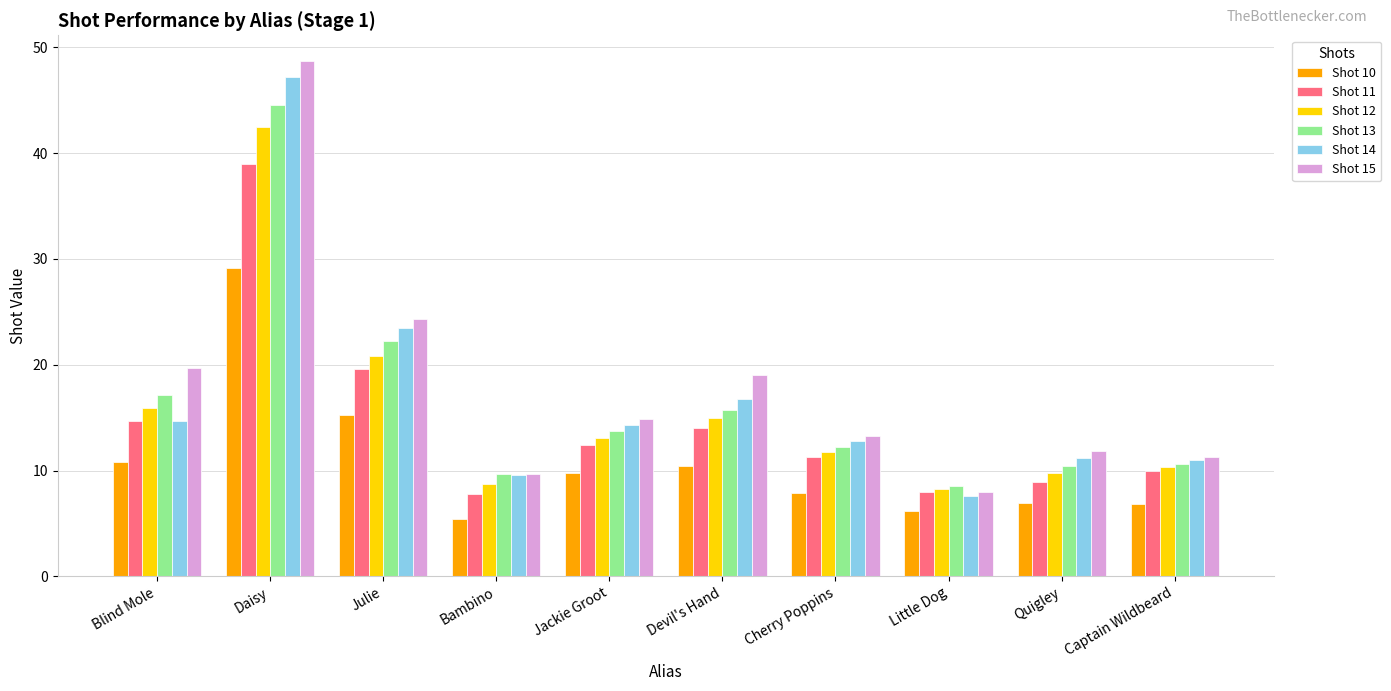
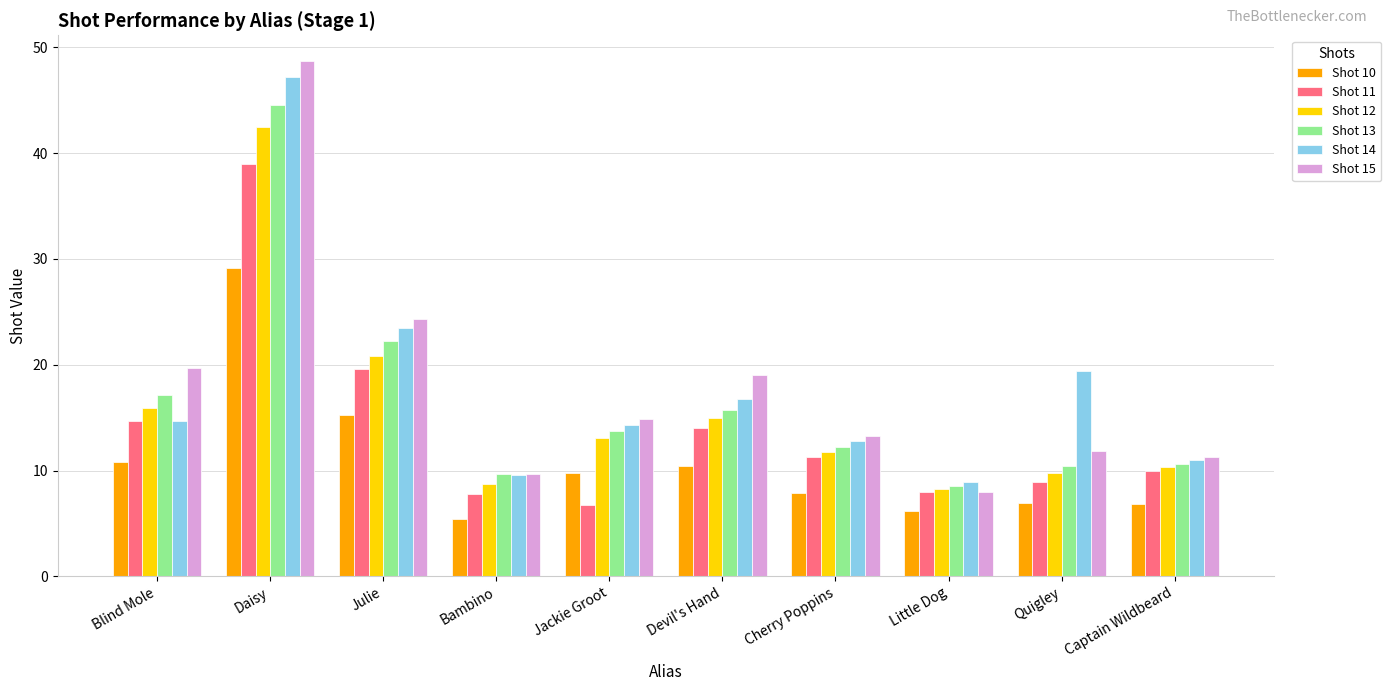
  {
    "Shot 11": {
      "Blind Mole": 14.7,
      "Daisy": 38.9,
      "Julie": 19.6,
      "Bambino": 7.8,
-     "Jackie Groot": 12.4,
+     "Jackie Groot": 6.7,
      "Devil's Hand": 14.0,
      "Cherry Poppins": 11.3,
      "Little Dog": 8.0,
      "Quigley": 9.0,
      "Captain Wildbeard": 10.0
    },
    "Shot 13": {
      "Blind Mole": 17.2,
      "Daisy": 44.6,
      "Julie": 22.3,
      "Bambino": 9.7,
      "Jackie Groot": 13.8,
      "Devil's Hand": 15.7,
      "Cherry Poppins": 12.3,
      "Little Dog": 8.5,
      "Quigley": 10.5,
      "Captain Wildbeard": 10.6
    },
    "Shot 14": {
      "Blind Mole": 14.7,
      "Daisy": 47.2,
      "Julie": 23.4,
      "Bambino": 9.6,
      "Jackie Groot": 14.3,
      "Devil's Hand": 16.8,
      "Cherry Poppins": 12.8,
-     "Little Dog": 7.6,
-     "Quigley": 11.2,
+     "Little Dog": 9.0,
+     "Quigley": 19.5,
      "Captain Wildbeard": 11.0
    },
    "Shot 15": {
      "Blind Mole": 19.7,
      "Daisy": 48.7,
      "Julie": 24.4,
      "Bambino": 9.7,
      "Jackie Groot": 14.9,
      "Devil's Hand": 19.0,
      "Cherry Poppins": 13.2,
      "Little Dog": 8.0,
      "Quigley": 11.9,
      "Captain Wildbeard": 11.3
    }
  }
